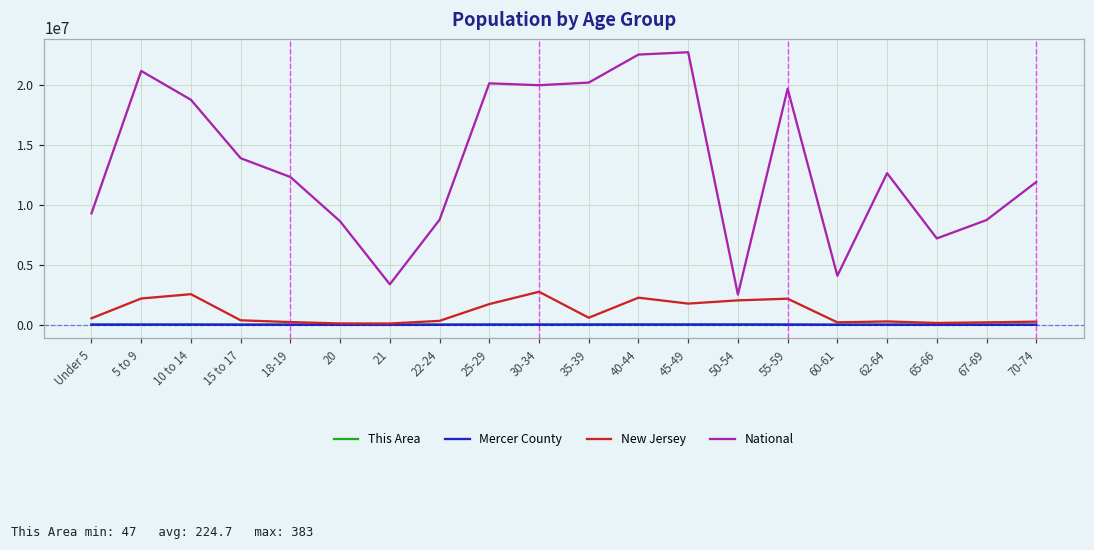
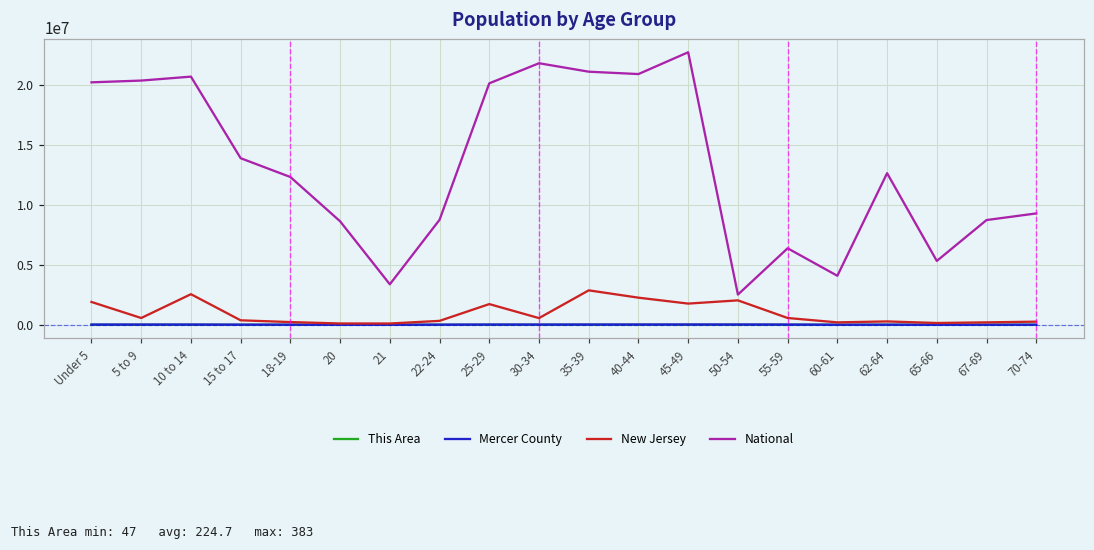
  {
    "Mercer County": {
      "Under 5": 0,
      "5 to 9": 0,
      "10 to 14": 0,
      "15 to 17": 0,
      "22-24": 0,
      "25-29": 0,
      "30-34": 0,
      "35-39": 0,
      "40-44": 0,
      "45-49": 0,
      "50-54": 0,
      "55-59": 0,
      "62-64": 0,
      "70-74": 0
    },
    "New Jersey": {
-     "Under 5": 500000,
-     "5 to 9": 2200000,
+     "Under 5": 1900000,
+     "5 to 9": 600000,
      "10 to 14": 2500000,
      "15 to 17": 400000,
      "22-24": 300000,
      "25-29": 1700000,
-     "30-34": 2800000,
-     "35-39": 600000,
+     "30-34": 600000,
+     "35-39": 2900000,
      "40-44": 2300000,
      "45-49": 1800000,
      "50-54": 2000000,
-     "55-59": 2200000,
+     "55-59": 600000,
      "62-64": 300000,
      "70-74": 300000
    },
    "National": {
-     "Under 5": 9300000,
-     "5 to 9": 21200000,
-     "10 to 14": 18700000,
+     "Under 5": 20200000,
+     "5 to 9": 20300000,
+     "10 to 14": 20700000,
      "15 to 17": 13900000,
      "18-19": 12300000,
      "20": 8600000,
      "21": 3400000,
      "22-24": 8700000,
      "25-29": 20100000,
-     "30-34": 20000000,
-     "35-39": 20200000,
-     "40-44": 22500000,
+     "30-34": 21800000,
+     "35-39": 21100000,
+     "40-44": 20900000,
      "45-49": 22700000,
      "50-54": 2500000,
-     "55-59": 19700000,
+     "55-59": 6400000,
      "60-61": 4100000,
      "62-64": 12600000,
-     "65-66": 7200000,
+     "65-66": 5300000,
      "67-69": 8700000,
-     "70-74": 11900000
+     "70-74": 9300000
    }
  }
